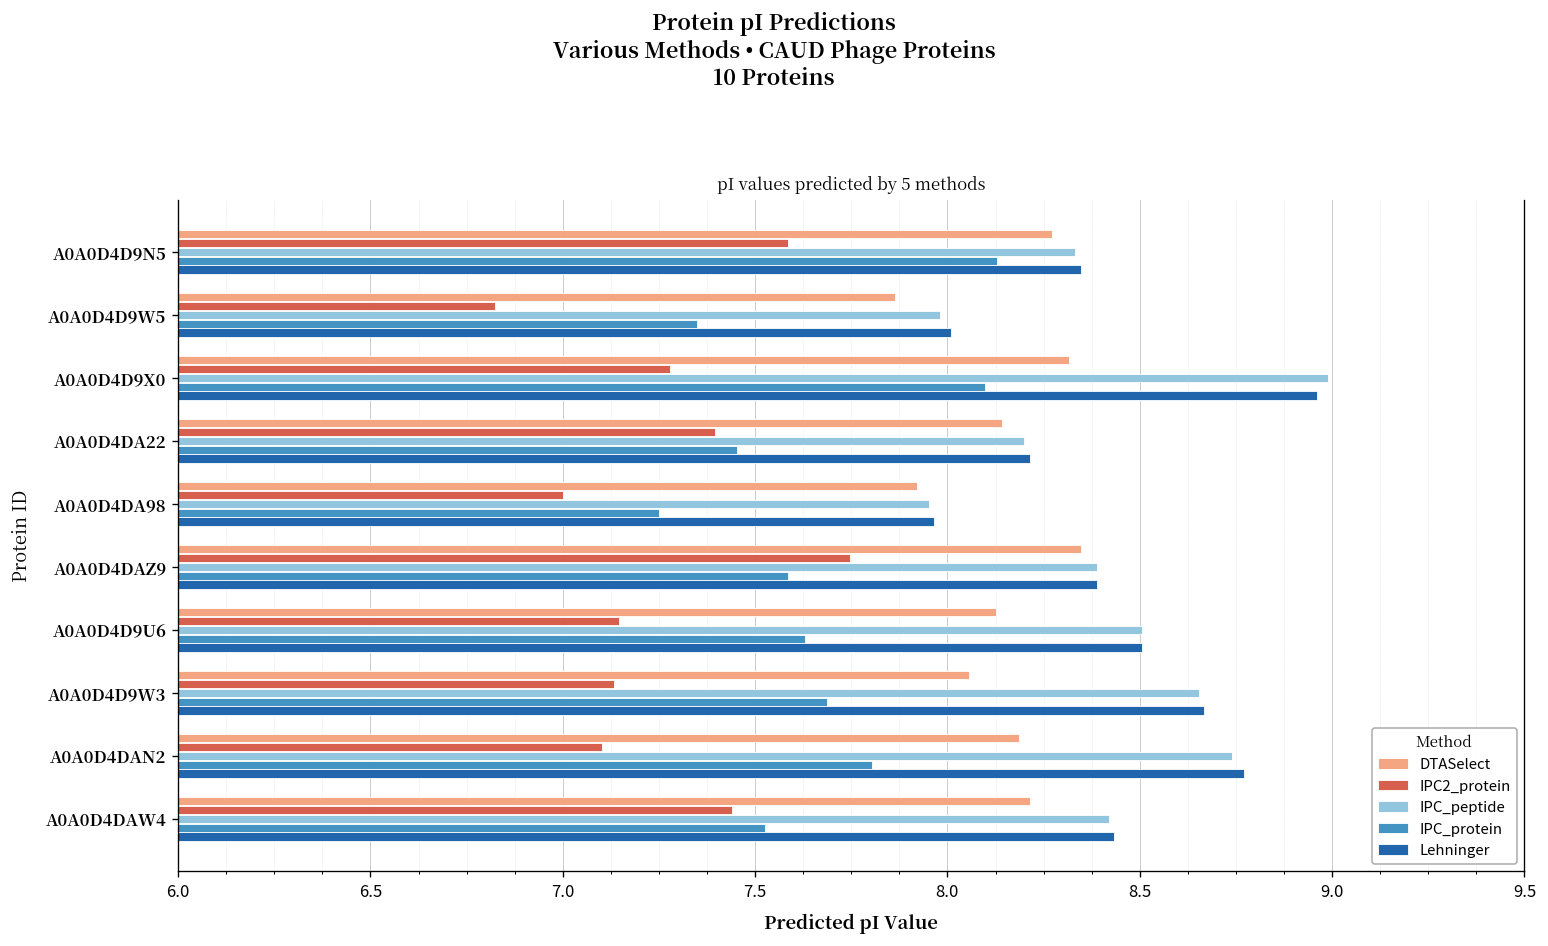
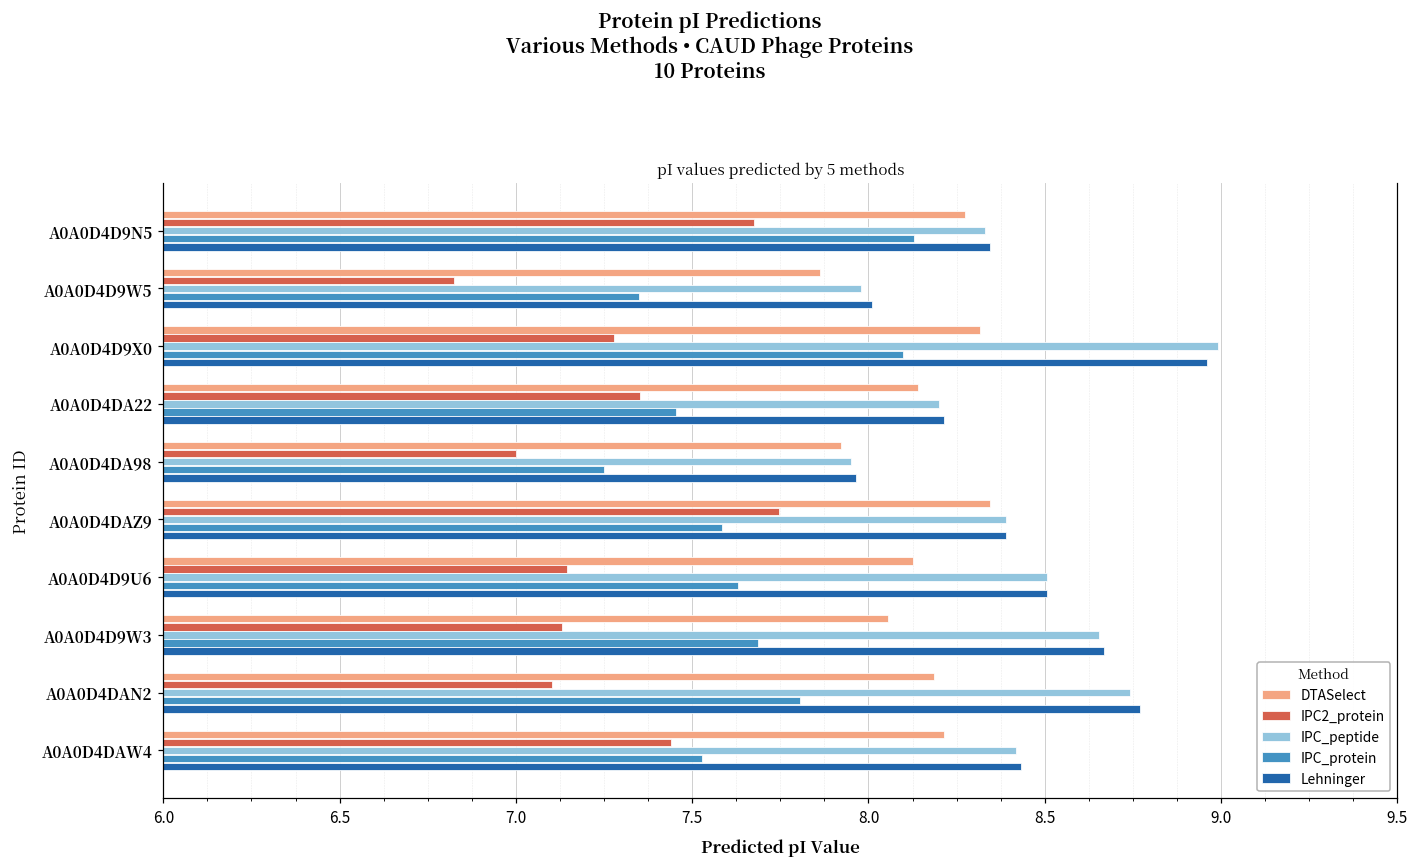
  {
    "DTASelect": {
      "A0A0D4D9N5": 8.27,
      "A0A0D4D9W5": 7.86,
      "A0A0D4D9X0": 8.32,
      "A0A0D4DA22": 8.14,
      "A0A0D4DA98": 7.92,
      "A0A0D4DAZ9": 8.35,
      "A0A0D4D9U6": 8.13,
      "A0A0D4D9W3": 8.06,
      "A0A0D4DAN2": 8.19,
      "A0A0D4DAW4": 8.21
    },
    "IPC2_protein": {
-     "A0A0D4D9N5": 7.59,
+     "A0A0D4D9N5": 7.67,
      "A0A0D4D9W5": 6.83,
      "A0A0D4D9X0": 7.28,
-     "A0A0D4DA22": 7.40,
+     "A0A0D4DA22": 7.35,
      "A0A0D4DA98": 7.00,
      "A0A0D4DAZ9": 7.75,
      "A0A0D4D9U6": 7.15,
      "A0A0D4D9W3": 7.13,
      "A0A0D4DAN2": 7.10,
      "A0A0D4DAW4": 7.44
    },
    "IPC_peptide": {
      "A0A0D4D9N5": 8.33,
      "A0A0D4D9W5": 7.98,
      "A0A0D4D9X0": 8.99,
      "A0A0D4DA22": 8.20,
      "A0A0D4DA98": 7.95,
      "A0A0D4DAZ9": 8.39,
      "A0A0D4D9U6": 8.51,
      "A0A0D4D9W3": 8.65,
      "A0A0D4DAN2": 8.74,
      "A0A0D4DAW4": 8.42
    },
    "IPC_protein": {
      "A0A0D4D9N5": 8.13,
      "A0A0D4D9W5": 7.35,
      "A0A0D4D9X0": 8.10,
      "A0A0D4DA22": 7.45,
      "A0A0D4DA98": 7.25,
      "A0A0D4DAZ9": 7.59,
      "A0A0D4D9U6": 7.63,
      "A0A0D4D9W3": 7.69,
      "A0A0D4DAN2": 7.81,
      "A0A0D4DAW4": 7.53
    },
    "Lehninger": {
      "A0A0D4D9N5": 8.35,
      "A0A0D4D9W5": 8.01,
      "A0A0D4D9X0": 8.96,
      "A0A0D4DA22": 8.21,
      "A0A0D4DA98": 7.97,
      "A0A0D4DAZ9": 8.39,
      "A0A0D4D9U6": 8.51,
      "A0A0D4D9W3": 8.67,
      "A0A0D4DAN2": 8.77,
      "A0A0D4DAW4": 8.43
    }
  }
